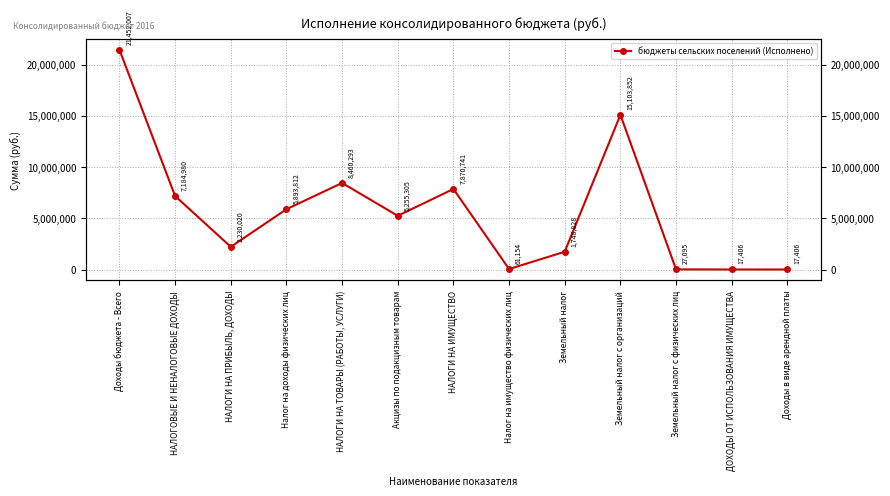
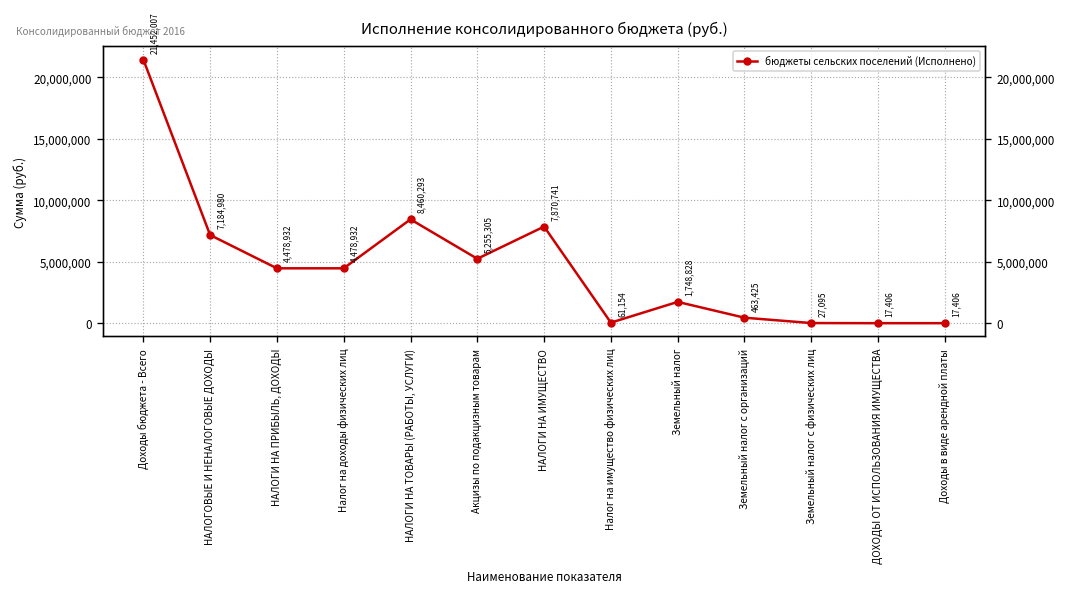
  {
    "Доходы бюджета - Всего": "21,452,007",
    "НАЛОГОВЫЕ И НЕНАЛОГОВЫЕ ДОХОДЫ": "7,184,980",
-   "НАЛОГИ НА ПРИБЫЛЬ, ДОХОДЫ": "2,230,020",
-   "Налог на доходы физических лиц": "5,893,812",
+   "НАЛОГИ НА ПРИБЫЛЬ, ДОХОДЫ": "4,478,932",
+   "Налог на доходы физических лиц": "4,478,932",
    "НАЛОГИ НА ТОВАРЫ (РАБОТЫ, УСЛУГИ)": "8,460,293",
    "Акцизы по подакцизным товарам": "5,255,305",
    "НАЛОГИ НА ИМУЩЕСТВО": "7,870,741",
    "Налог на имущество физических лиц": "61,154",
    "Земельный налог": "1,748,828",
-   "Земельный налог с организаций": "15,103,852",
+   "Земельный налог с организаций": "463,425",
    "Земельный налог с физических лиц": "27,095",
    "ДОХОДЫ ОТ ИСПОЛЬЗОВАНИЯ ИМУЩЕСТВА": "17,406",
    "Доходы в виде арендной платы": "17,406"
  }
